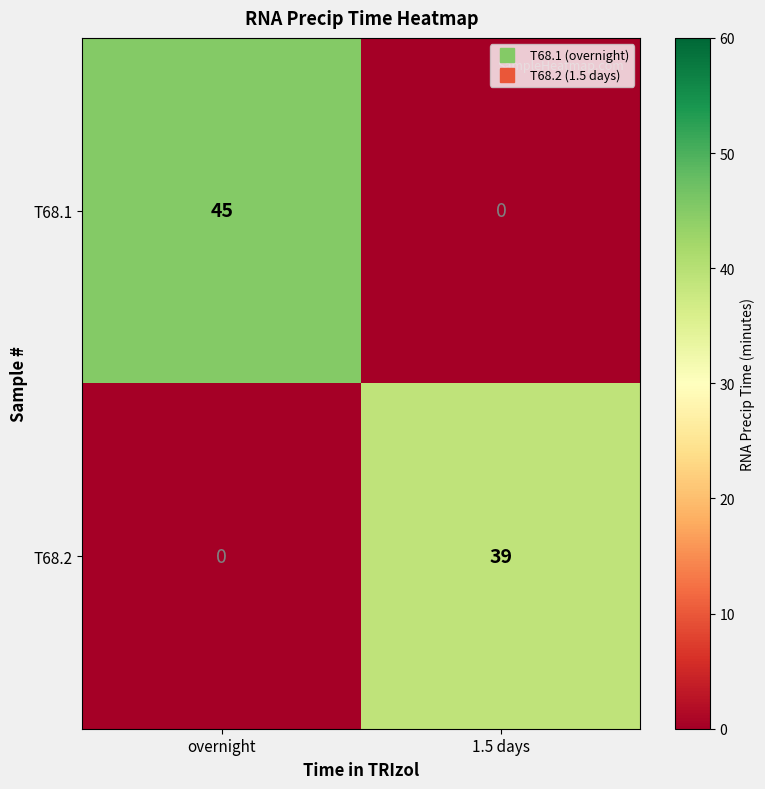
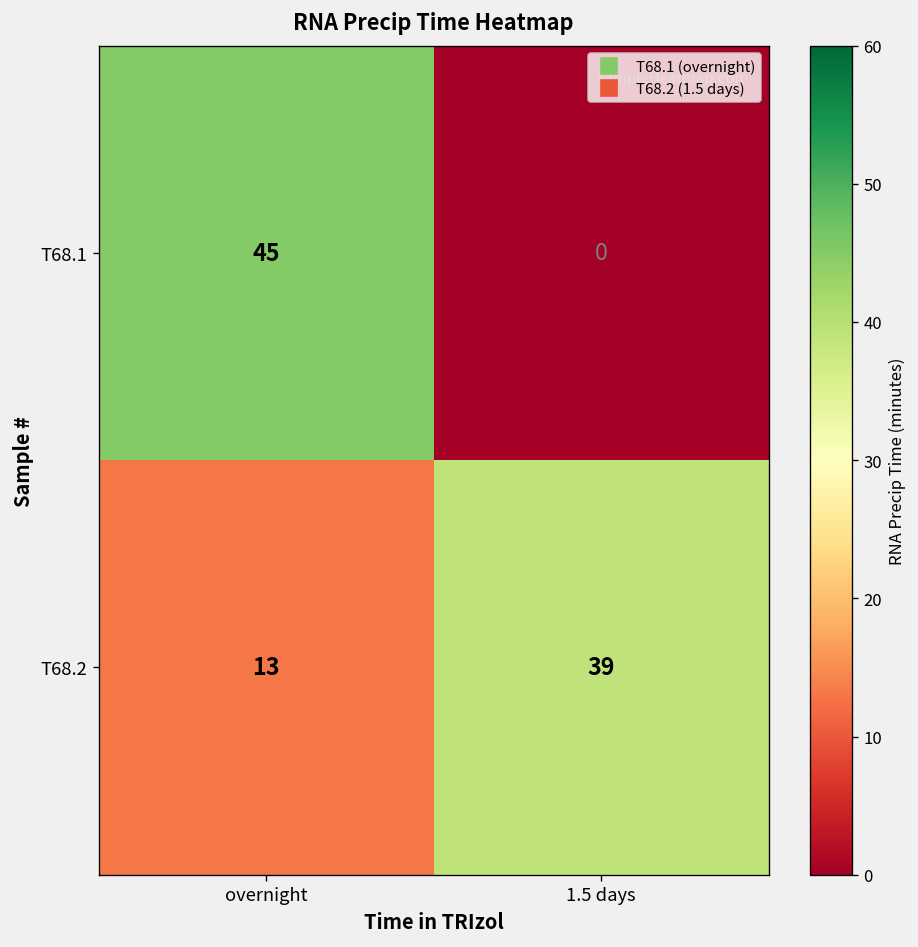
  {
    "T68.1": {
      "overnight": 45,
      "1.5 days": 0
    },
    "T68.2": {
-     "overnight": 0,
+     "overnight": 13,
      "1.5 days": 39
    }
  }
